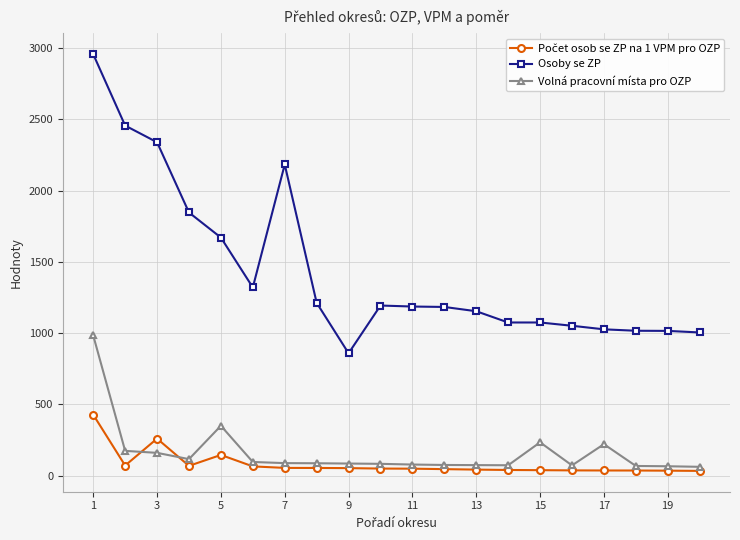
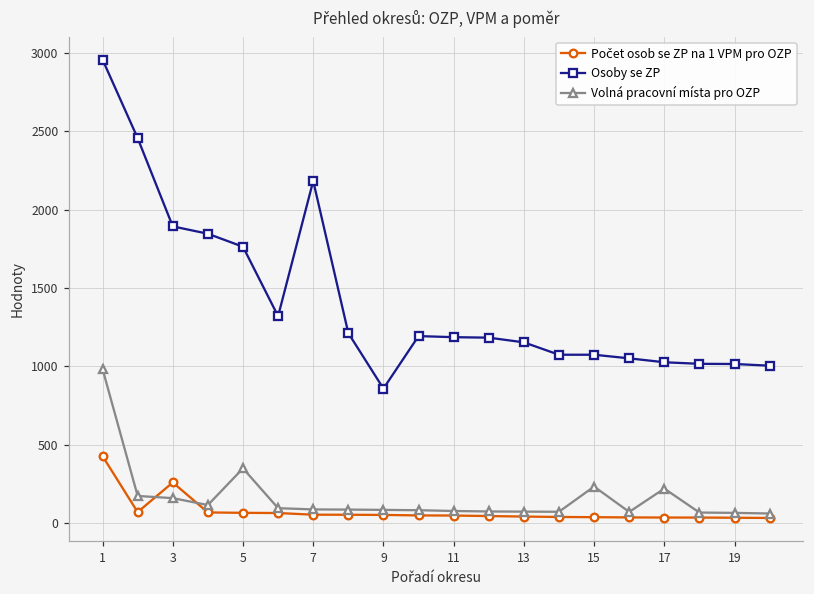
  {
    "Počet osob se ZP na 1 VPM pro OZP": {
      "1": 430,
      "3": 260,
-     "5": 140,
+     "5": 70,
      "7": 50,
      "9": 50,
      "11": 50,
      "13": 40,
      "15": 40,
      "17": 40,
      "19": 30
    },
    "Osoby se ZP": {
      "1": 2960,
-     "3": 2340,
-     "5": 1670,
+     "3": 1890,
+     "5": 1760,
      "7": 2180,
      "9": 860,
      "11": 1190,
      "13": 1150,
      "15": 1070,
      "17": 1030,
      "19": 1020
    },
    "Volná pracovní místa pro OZP": {
      "1": 980,
      "3": 160,
      "5": 350,
      "7": 90,
      "9": 80,
      "11": 80,
      "13": 70,
      "15": 230,
      "17": 220,
      "19": 70
    }
  }
